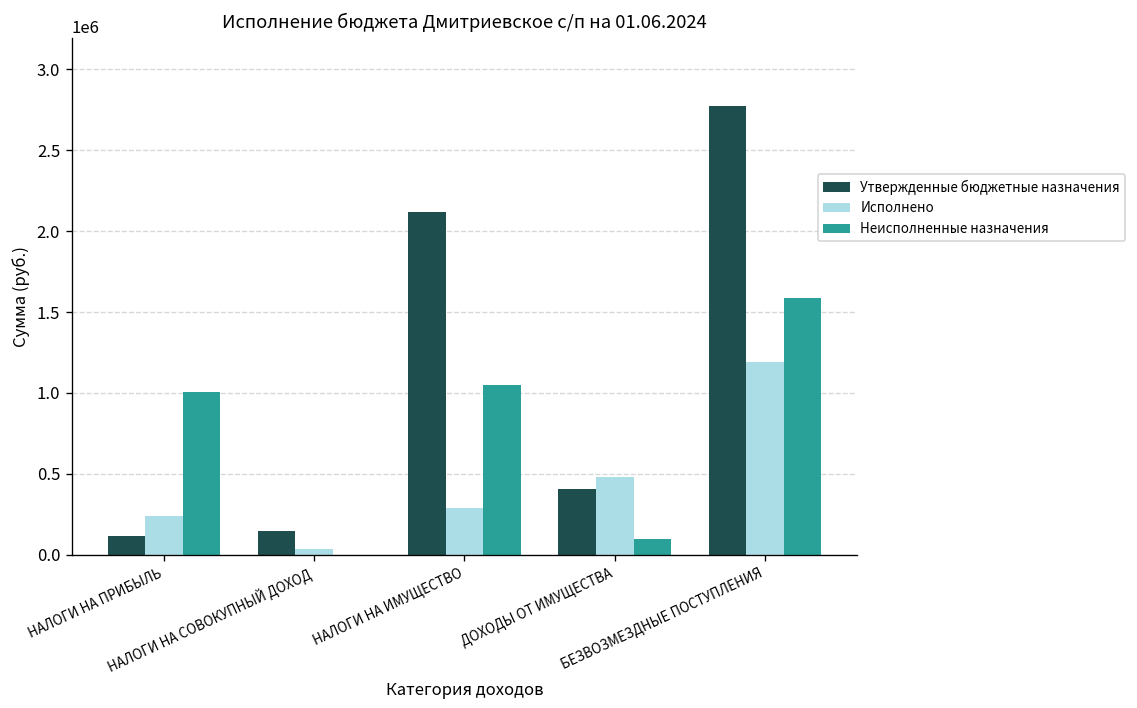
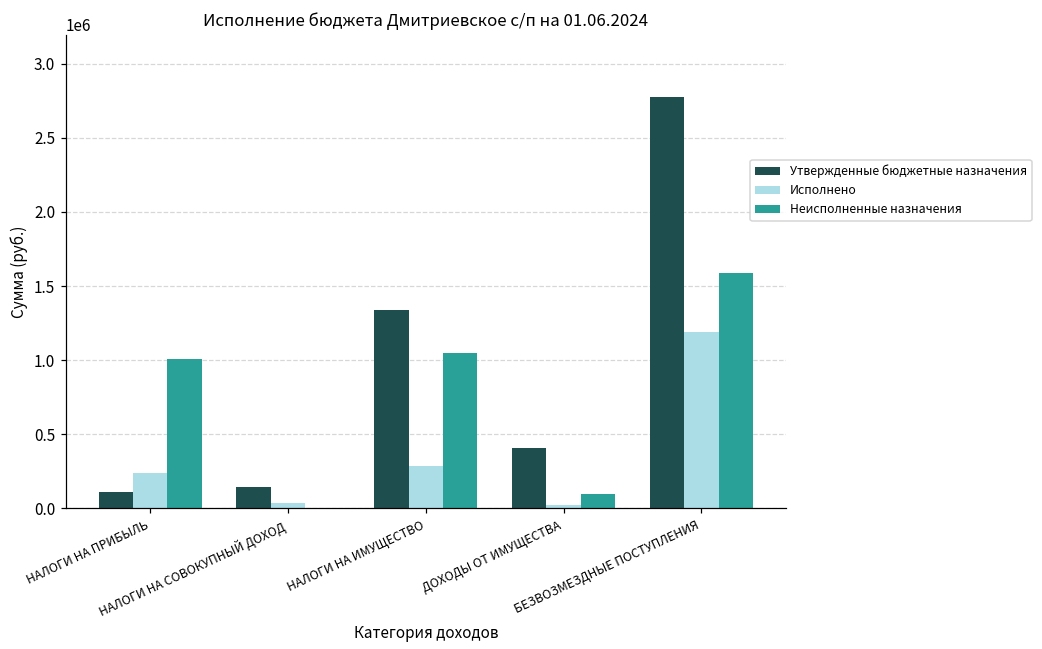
  {
    "Утвержденные бюджетные назначения": {
      "НАЛОГИ НА ПРИБЫЛЬ": 110000,
      "НАЛОГИ НА СОВОКУПНЫЙ ДОХОД": 140000,
-     "НАЛОГИ НА ИМУЩЕСТВО": 2120000,
+     "НАЛОГИ НА ИМУЩЕСТВО": 1340000,
      "ДОХОДЫ ОТ ИМУЩЕСТВА": 410000,
      "БЕЗВОЗМЕЗДНЫЕ ПОСТУПЛЕНИЯ": 2780000
    },
    "Исполнено": {
      "НАЛОГИ НА ПРИБЫЛЬ": 240000,
      "НАЛОГИ НА СОВОКУПНЫЙ ДОХОД": 40000,
      "НАЛОГИ НА ИМУЩЕСТВО": 290000,
-     "ДОХОДЫ ОТ ИМУЩЕСТВА": 480000,
+     "ДОХОДЫ ОТ ИМУЩЕСТВА": 20000,
      "БЕЗВОЗМЕЗДНЫЕ ПОСТУПЛЕНИЯ": 1190000
    },
    "Неисполненные назначения": {
      "НАЛОГИ НА ПРИБЫЛЬ": 1010000,
      "НАЛОГИ НА СОВОКУПНЫЙ ДОХОД": 0,
      "НАЛОГИ НА ИМУЩЕСТВО": 1050000,
      "ДОХОДЫ ОТ ИМУЩЕСТВА": 100000,
      "БЕЗВОЗМЕЗДНЫЕ ПОСТУПЛЕНИЯ": 1590000
    }
  }
